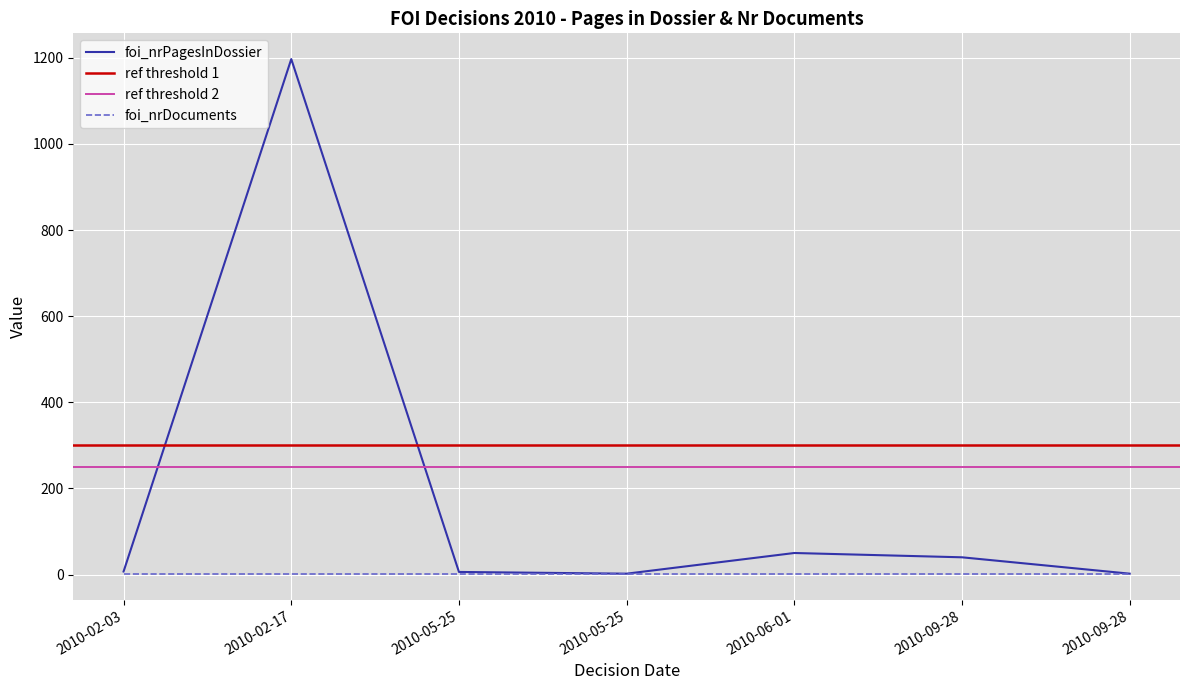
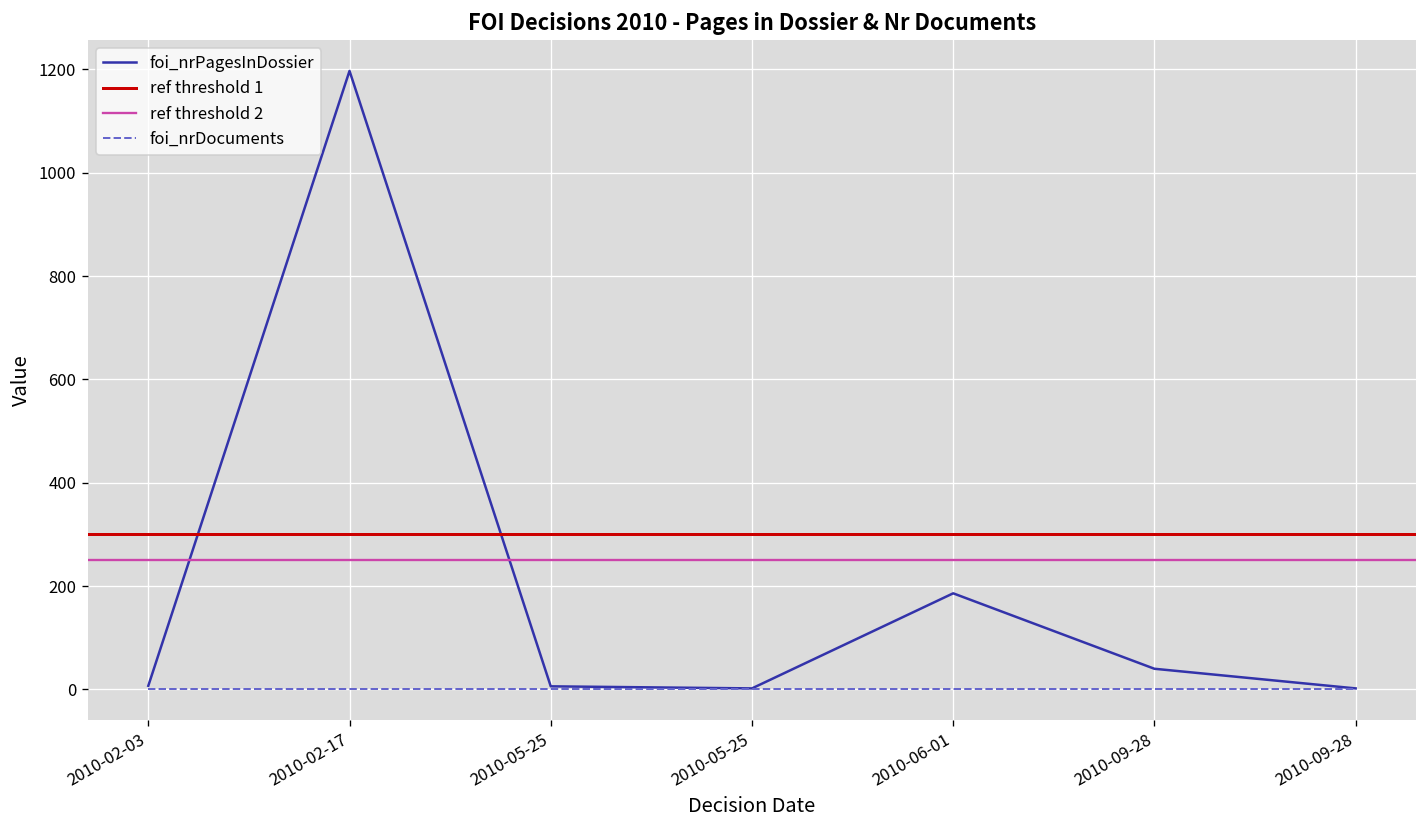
  {
    "foi_nrPagesInDossier": {
      "2010-02-03": 10,
      "2010-02-17": 1200,
-     "2010-06-01": 50
+     "2010-06-01": 190
    },
    "foi_nrDocuments": {
      "2010-02-03": 0,
      "2010-02-17": 0,
      "2010-06-01": 0
    }
  }
